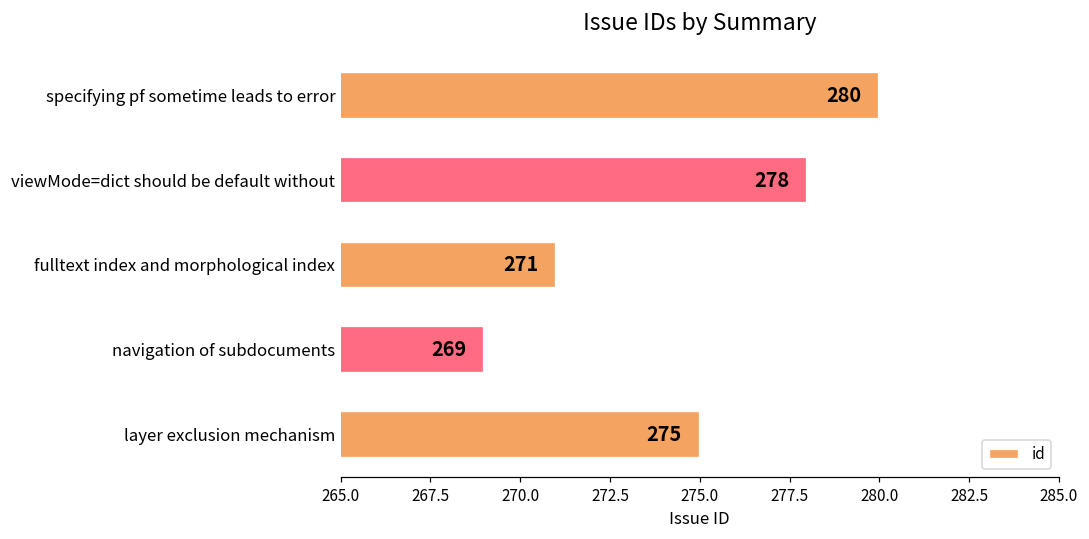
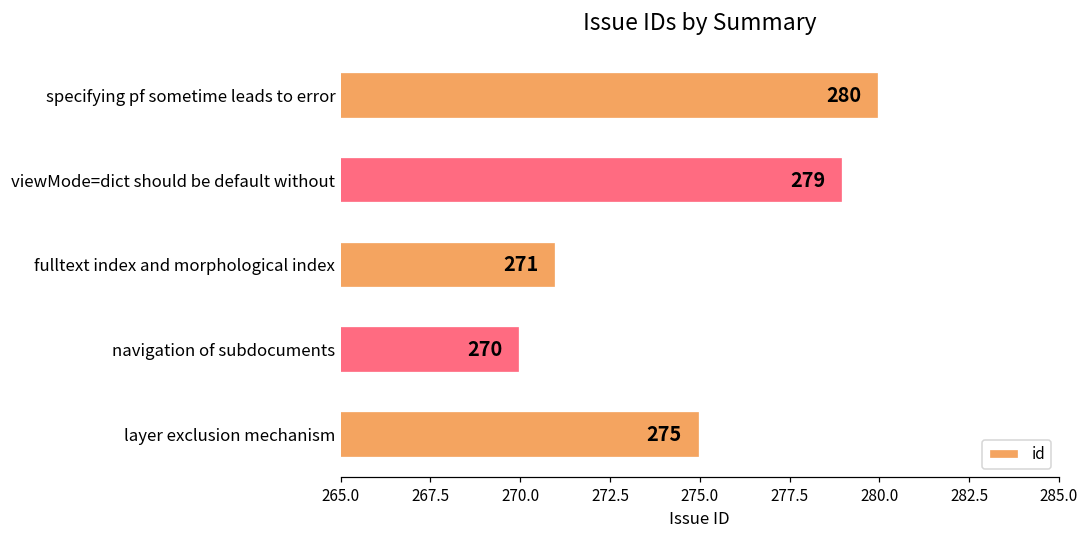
  {
    "specifying pf sometime leads to error": 280,
-   "viewMode=dict should be default without": 278,
+   "viewMode=dict should be default without": 279,
    "fulltext index and morphological index": 271,
-   "navigation of subdocuments": 269,
+   "navigation of subdocuments": 270,
    "layer exclusion mechanism": 275
  }
